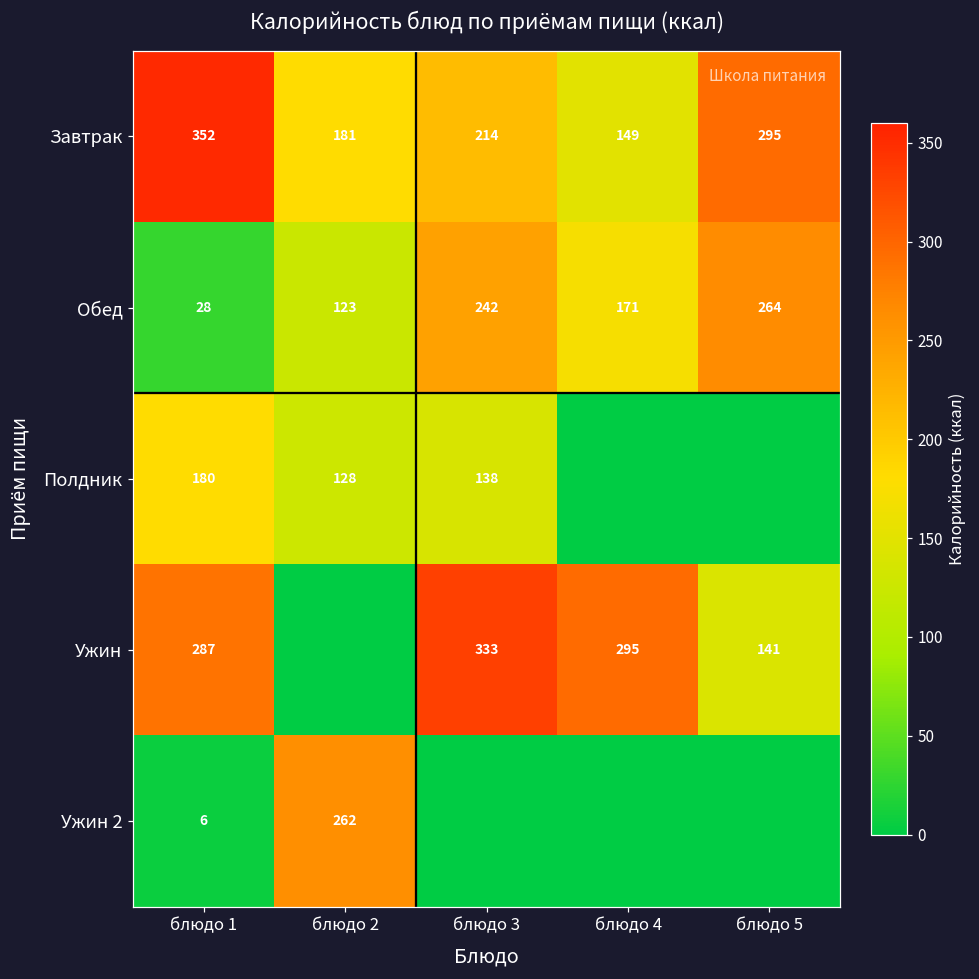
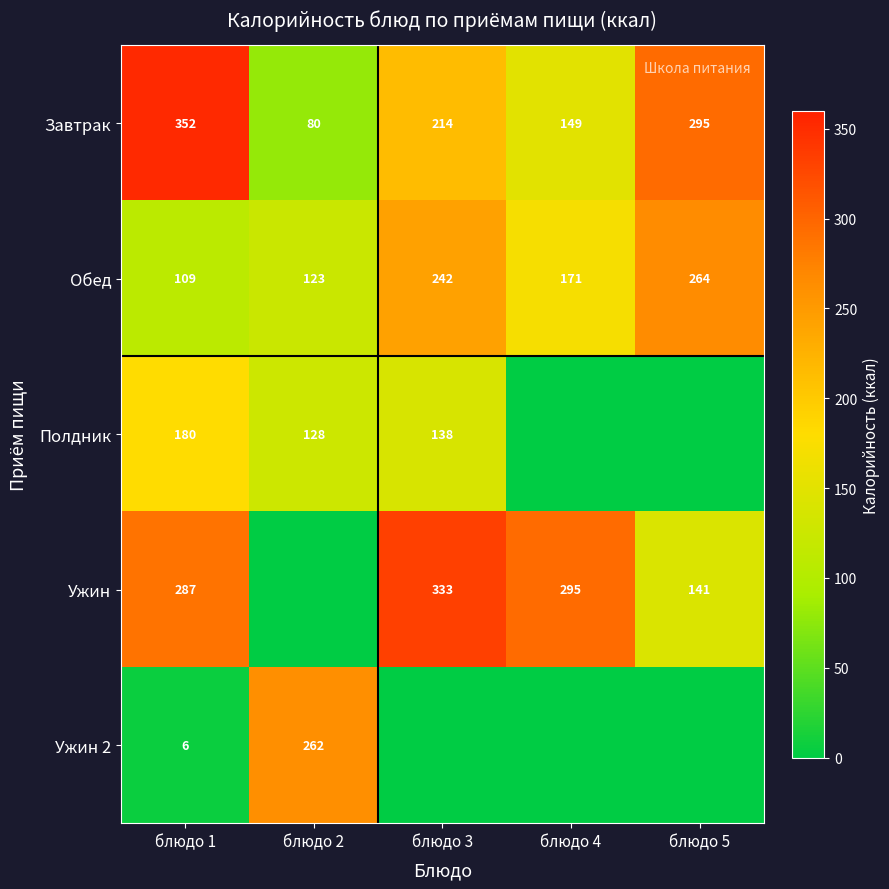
  {
    "Завтрак": {
      "блюдо 1": 352,
-     "блюдо 2": 181,
+     "блюдо 2": 80,
      "блюдо 3": 214,
      "блюдо 4": 149
    },
    "Обед": {
-     "блюдо 1": 28,
+     "блюдо 1": 109,
      "блюдо 2": 123,
      "блюдо 3": 242,
      "блюдо 4": 171,
      "блюдо 5": 264
    },
    "Полдник": {
      "блюдо 1": 180,
      "блюдо 2": 128,
      "блюдо 3": 138
    },
    "Ужин": {
      "блюдо 1": 287,
      "блюдо 3": 333,
      "блюдо 4": 295,
      "блюдо 5": 141
    },
    "Ужин 2": {
      "блюдо 1": 6,
      "блюдо 2": 262
    }
  }
